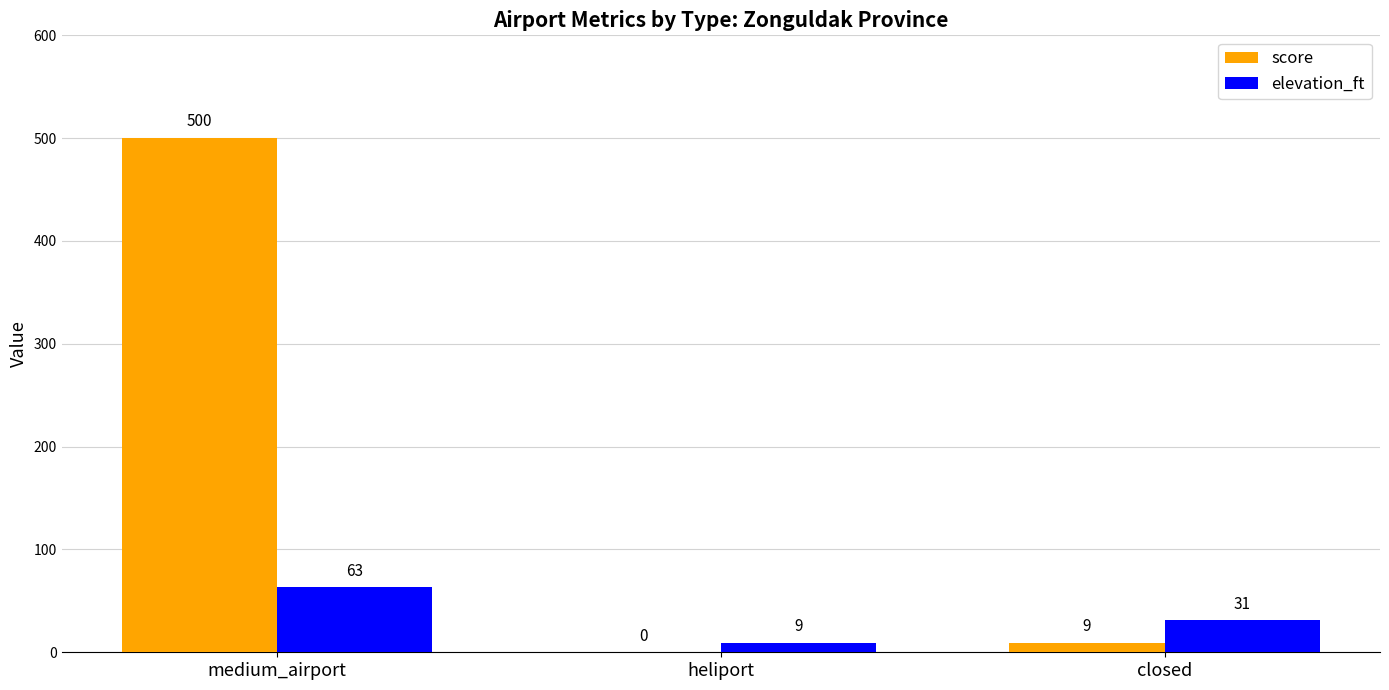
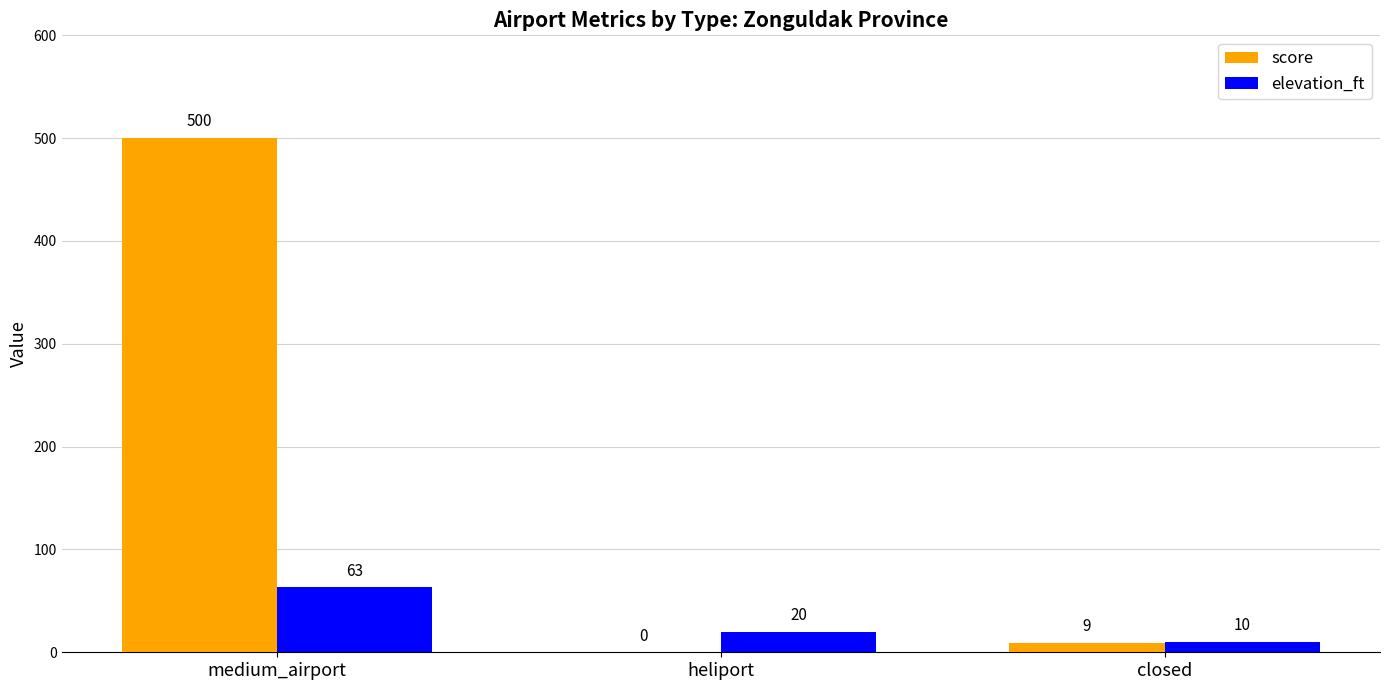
  {
    "score": {
      "medium_airport": 500,
      "heliport": 0,
      "closed": 9
    },
    "elevation_ft": {
      "medium_airport": 63,
-     "heliport": 9,
-     "closed": 31
+     "heliport": 20,
+     "closed": 10
    }
  }
